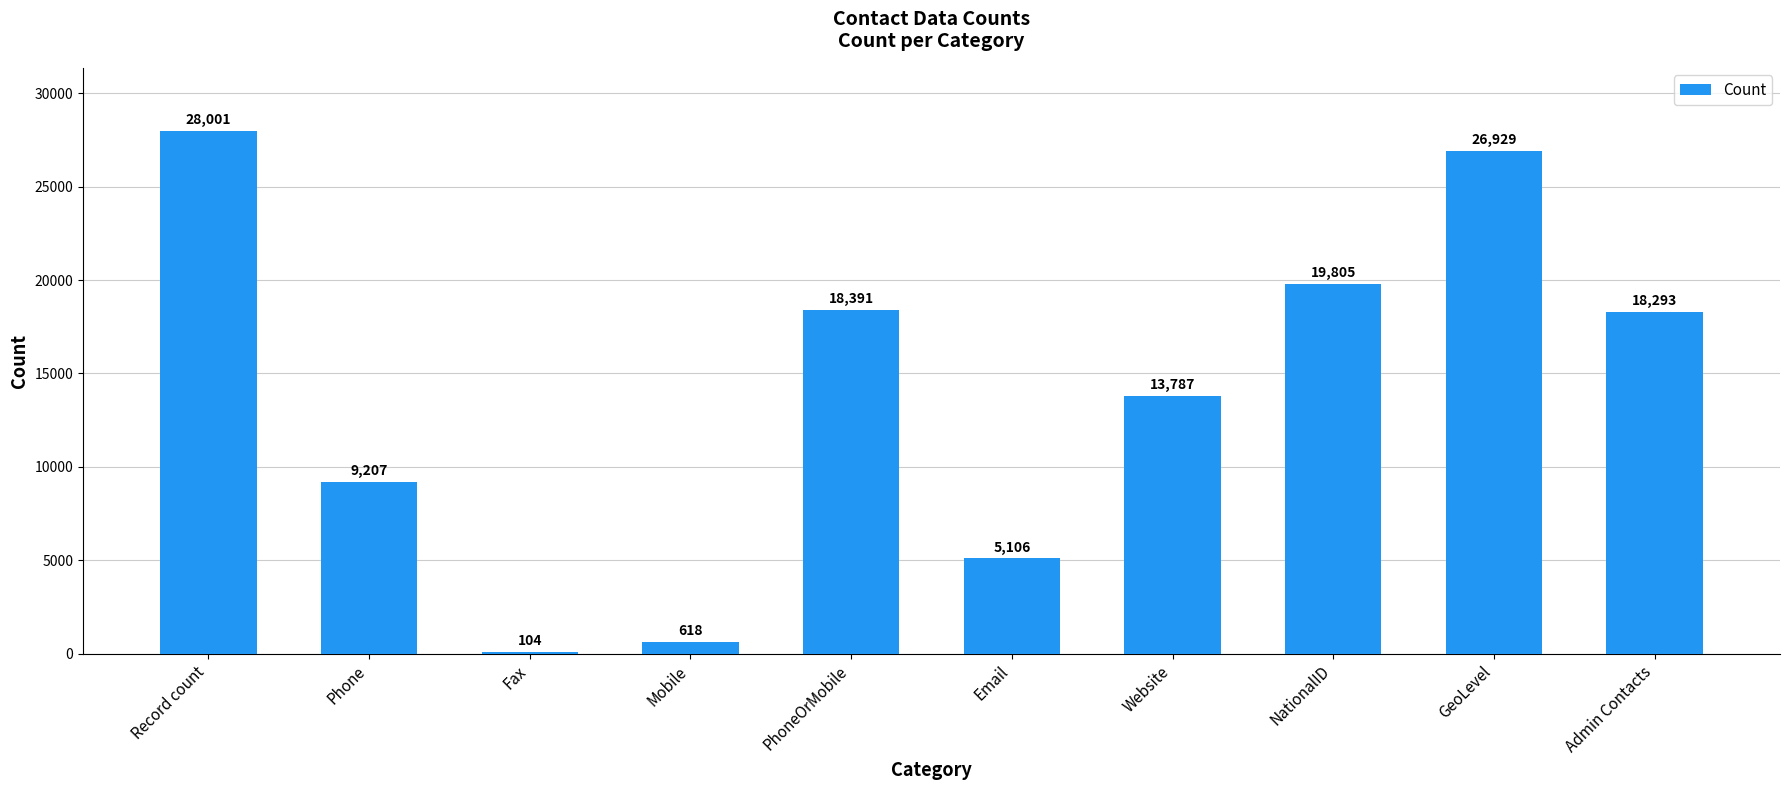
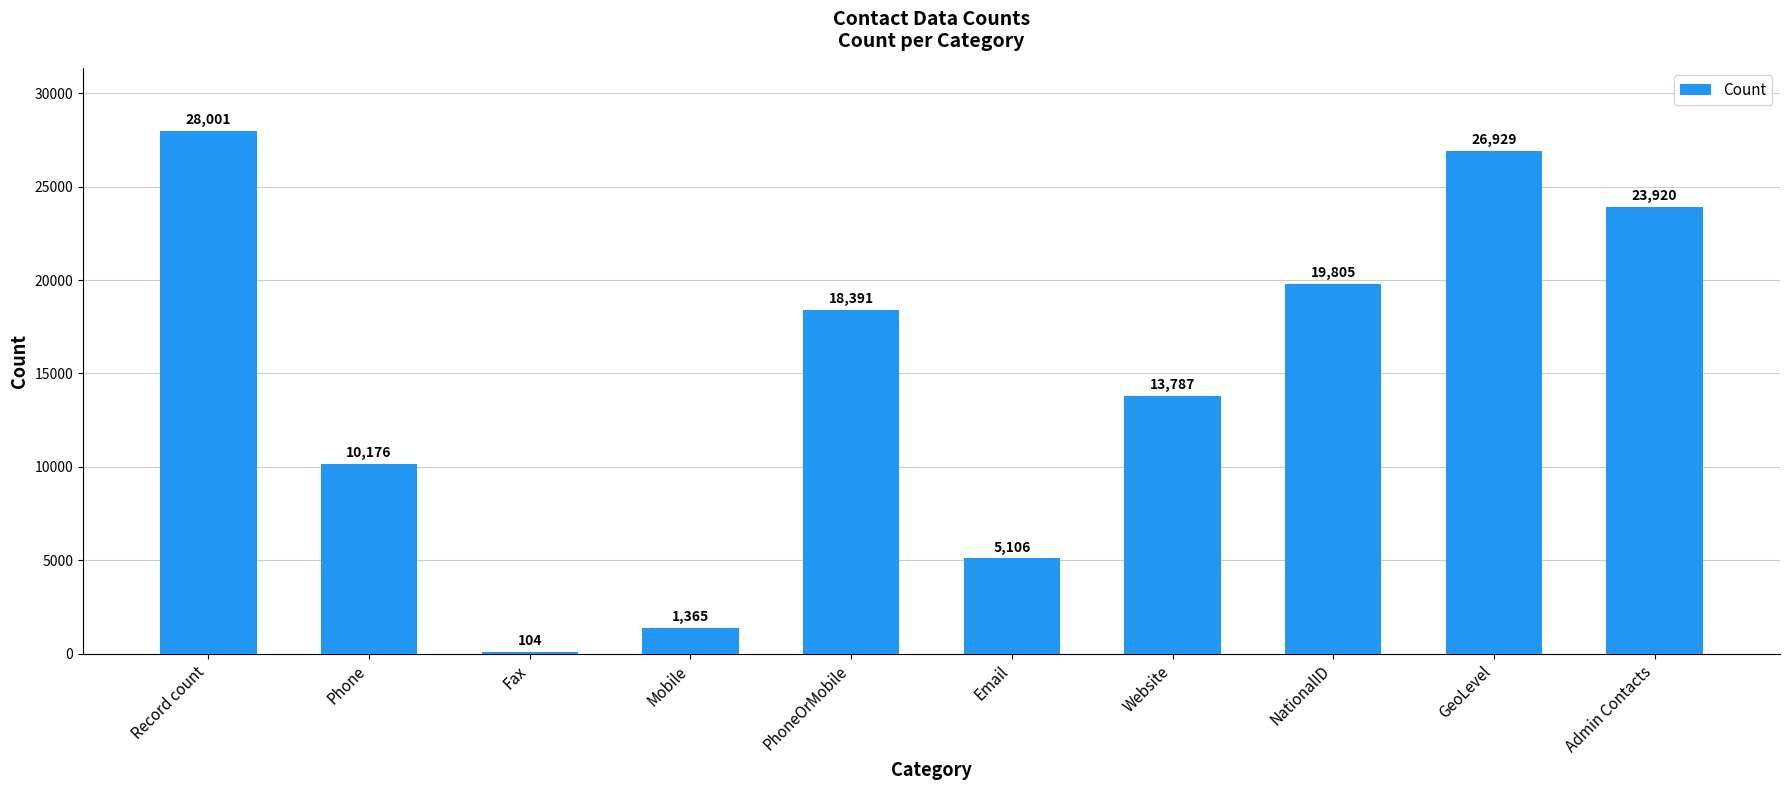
  {
    "Record count": "28,001",
-   "Phone": "9,207",
+   "Phone": "10,176",
    "Fax": "104",
-   "Mobile": "618",
+   "Mobile": "1,365",
    "PhoneOrMobile": "18,391",
    "Email": "5,106",
    "Website": "13,787",
    "NationalID": "19,805",
    "GeoLevel": "26,929",
-   "Admin Contacts": "18,293"
+   "Admin Contacts": "23,920"
  }
